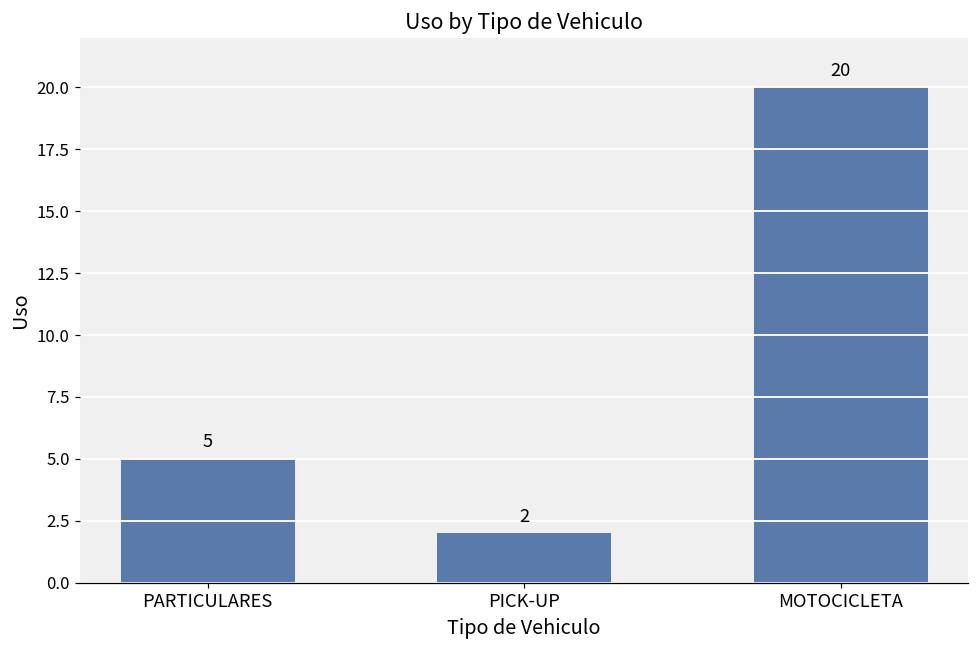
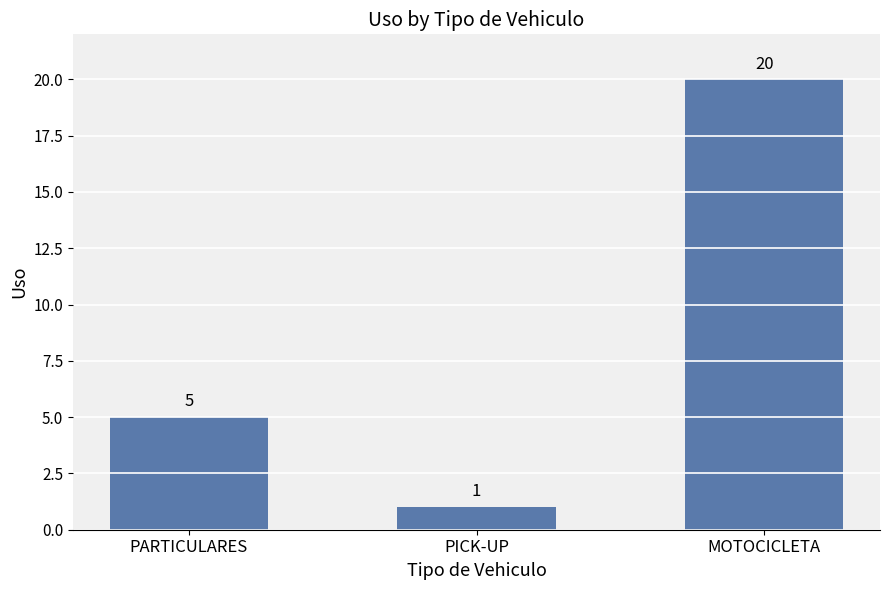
  {
    "PARTICULARES": 5,
-   "PICK-UP": 2,
+   "PICK-UP": 1,
    "MOTOCICLETA": 20
  }
